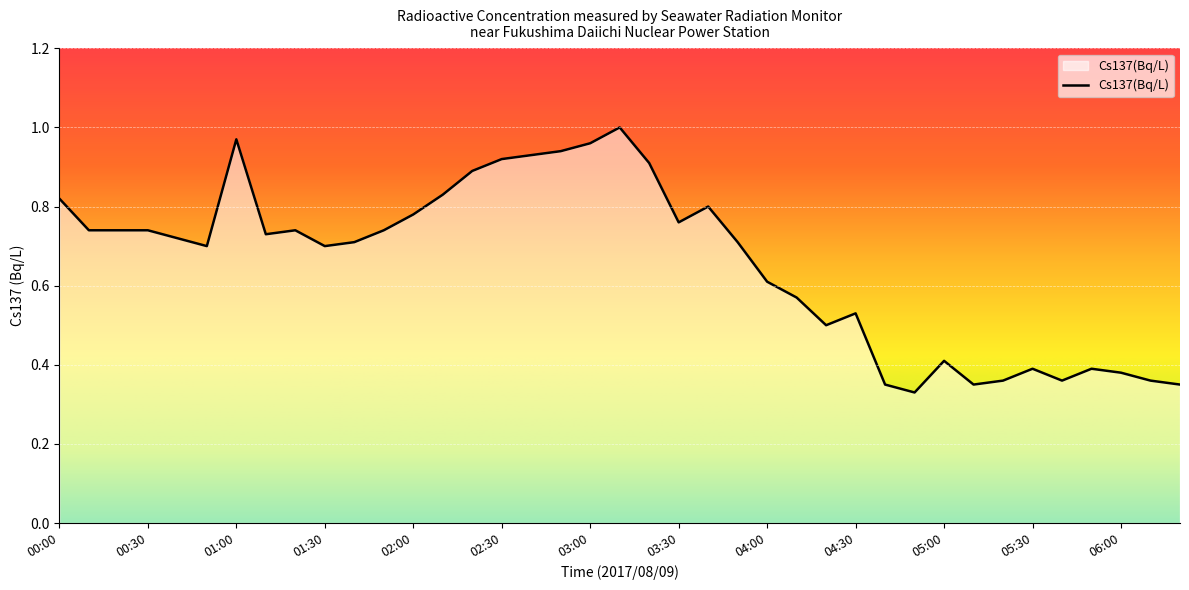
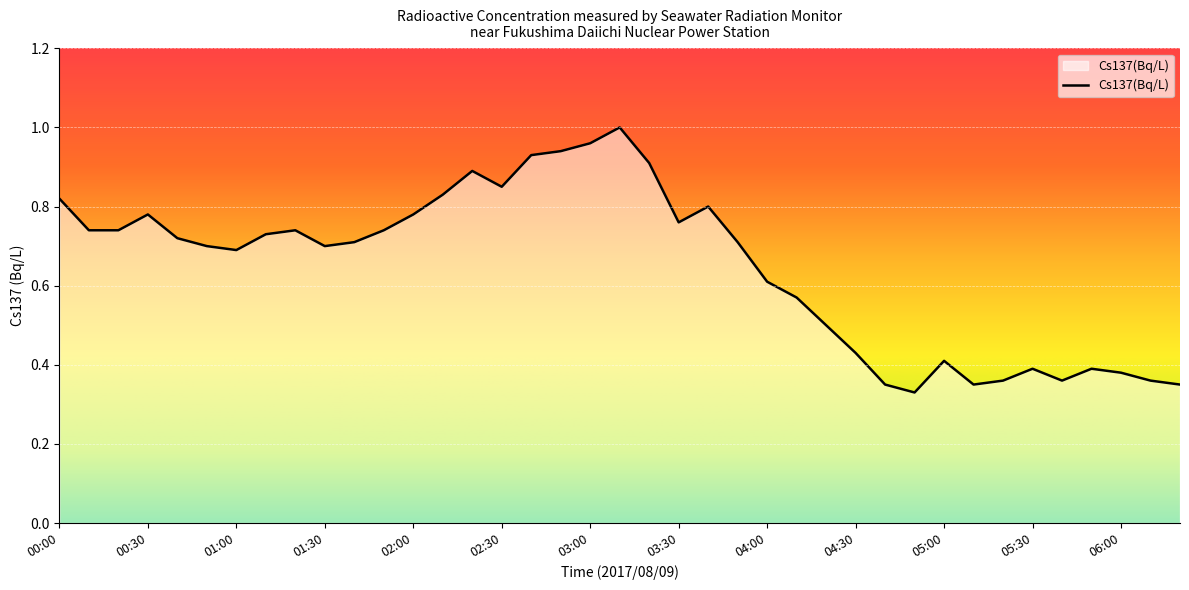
  {
    "00:00": 0.82,
-   "00:30": 0.74,
-   "01:00": 0.97,
+   "00:30": 0.78,
+   "01:00": 0.69,
    "01:30": 0.70,
    "02:00": 0.78,
-   "02:30": 0.92,
+   "02:30": 0.85,
    "03:00": 0.96,
    "03:30": 0.76,
    "04:00": 0.61,
-   "04:30": 0.53,
+   "04:30": 0.43,
    "05:00": 0.41,
    "05:30": 0.39,
    "06:00": 0.38
  }
